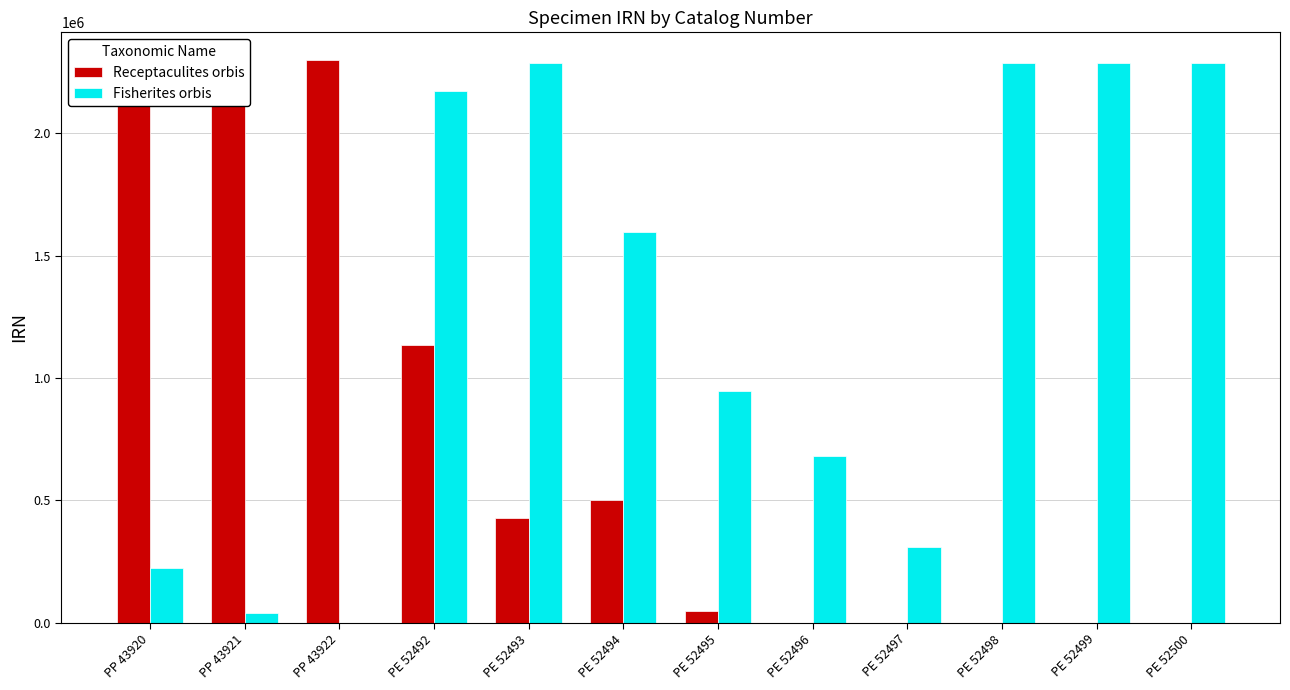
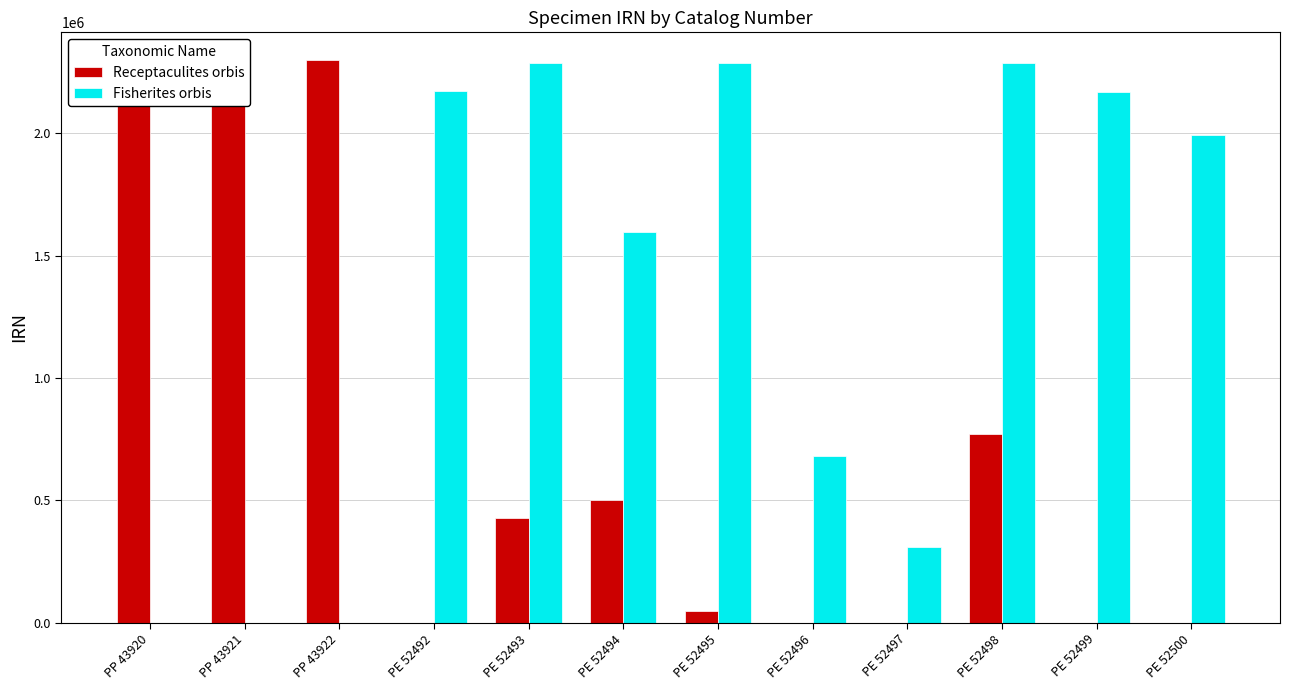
  {
    "Receptaculites orbis": {
      "PP 43922": 2300000,
-     "PE 52492": 1130000,
+     "PE 52492": 0,
      "PE 52493": 430000,
      "PE 52494": 500000,
      "PE 52495": 50000,
      "PE 52496": 0,
      "PE 52497": 0,
-     "PE 52498": 0,
+     "PE 52498": 770000,
      "PE 52499": 0,
      "PE 52500": 0
    },
    "Fisherites orbis": {
-     "PP 43920": 220000,
-     "PP 43921": 40000,
+     "PP 43920": 0,
+     "PP 43921": 0,
      "PP 43922": 0,
      "PE 52492": 2170000,
      "PE 52493": 2290000,
      "PE 52494": 1600000,
-     "PE 52495": 950000,
+     "PE 52495": 2290000,
      "PE 52496": 680000,
      "PE 52497": 310000,
      "PE 52498": 2290000,
-     "PE 52499": 2290000,
-     "PE 52500": 2290000
+     "PE 52499": 2170000,
+     "PE 52500": 1990000
    }
  }
